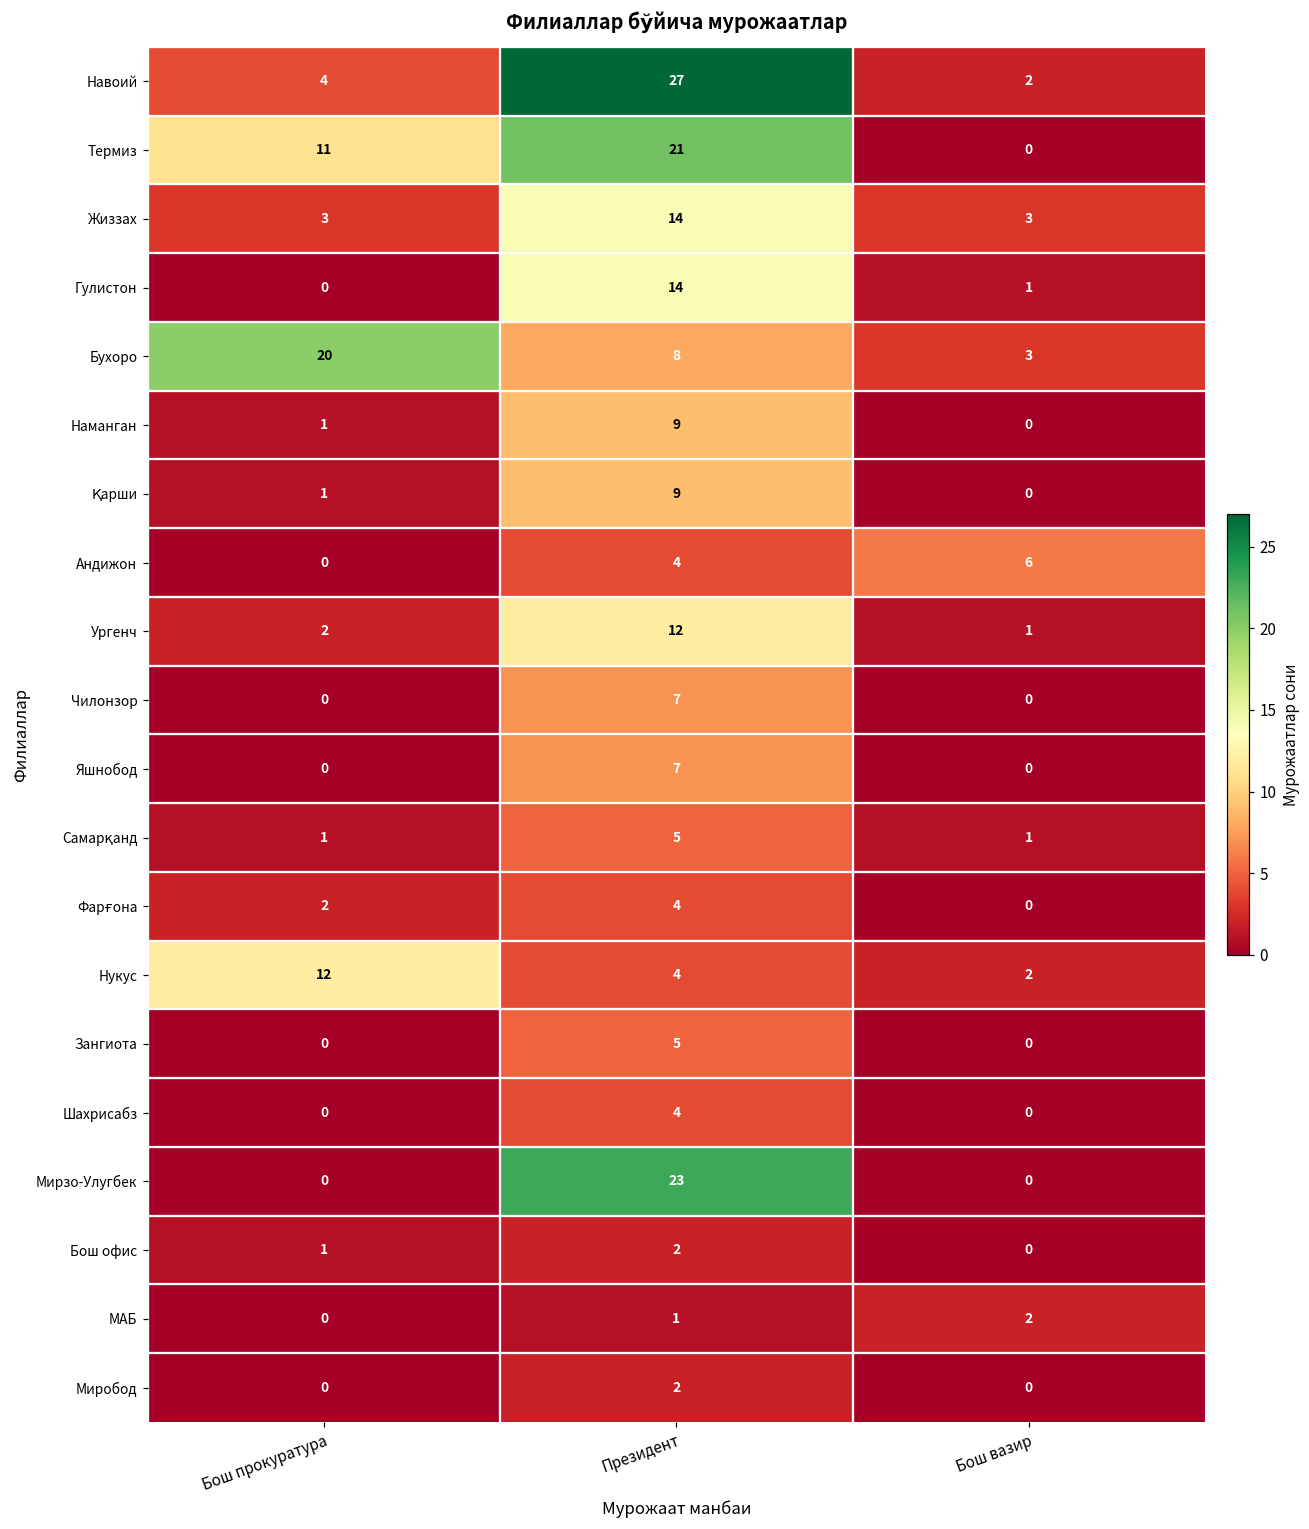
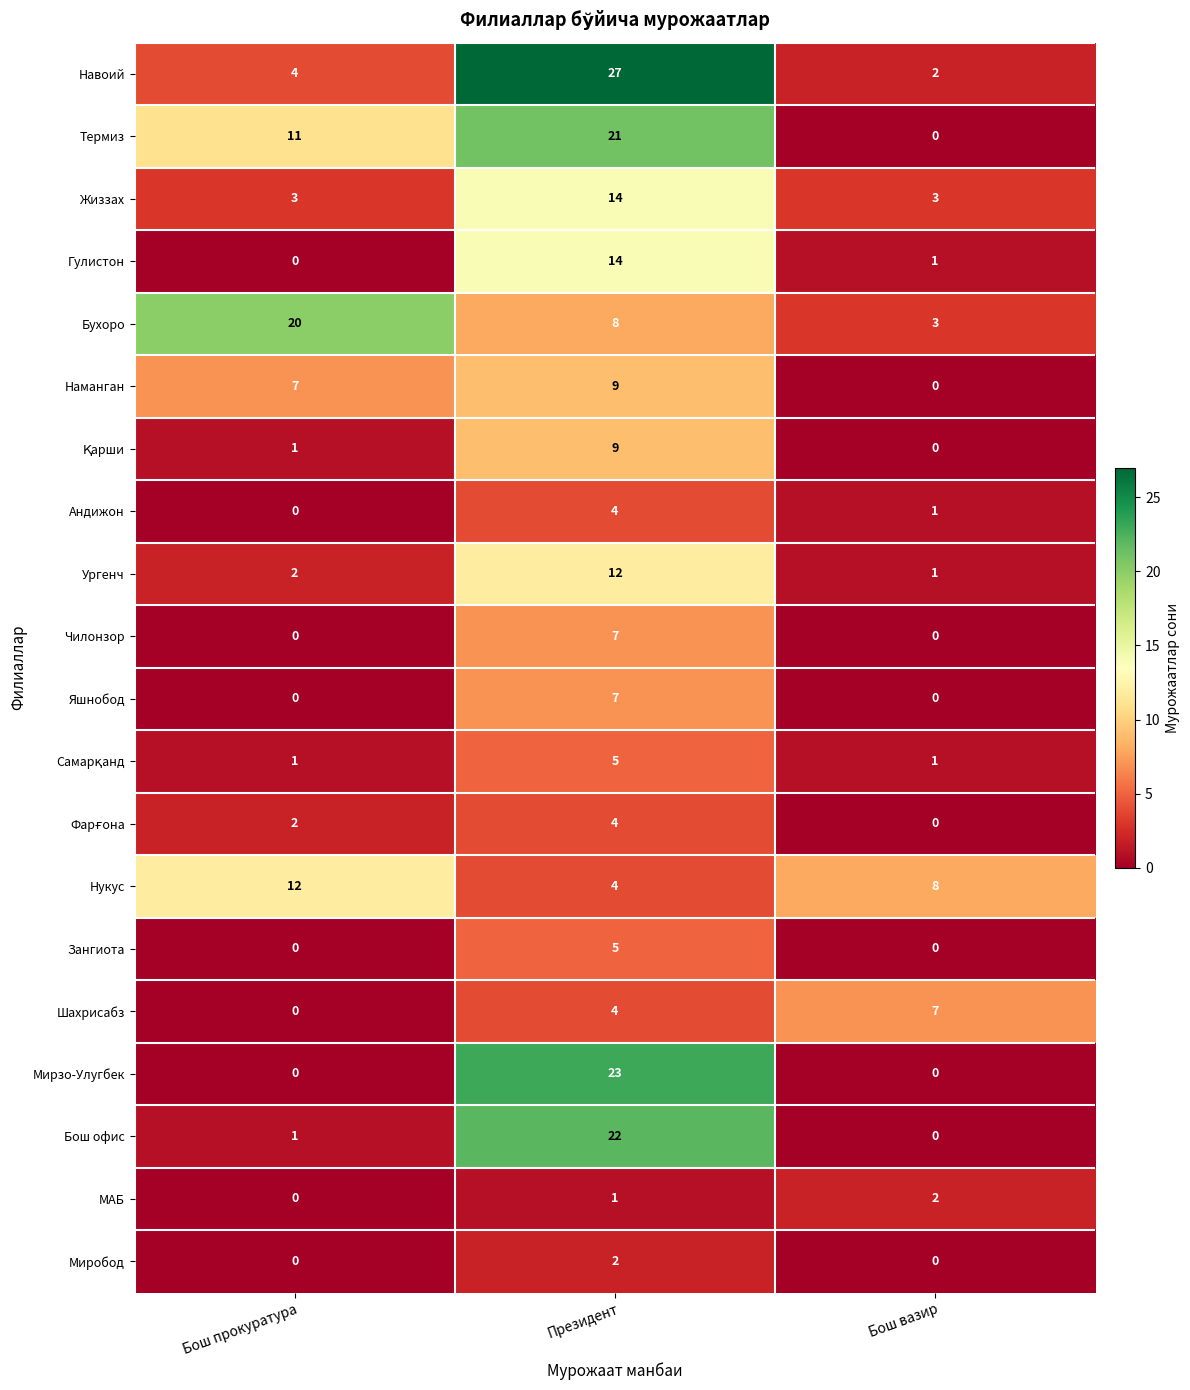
  {
    "Навоий": {
      "Бош прокуратура": 4,
      "Президент": 27,
      "Бош вазир": 2
    },
    "Термиз": {
      "Бош прокуратура": 11,
      "Президент": 21,
      "Бош вазир": 0
    },
    "Жиззах": {
      "Бош прокуратура": 3,
      "Президент": 14,
      "Бош вазир": 3
    },
    "Гулистон": {
      "Бош прокуратура": 0,
      "Президент": 14,
      "Бош вазир": 1
    },
    "Бухоро": {
      "Бош прокуратура": 20,
      "Президент": 8,
      "Бош вазир": 3
    },
    "Наманган": {
-     "Бош прокуратура": 1,
+     "Бош прокуратура": 7,
      "Президент": 9,
      "Бош вазир": 0
    },
    "Қарши": {
      "Бош прокуратура": 1,
      "Президент": 9,
      "Бош вазир": 0
    },
    "Андижон": {
      "Бош прокуратура": 0,
      "Президент": 4,
-     "Бош вазир": 6
+     "Бош вазир": 1
    },
    "Ургенч": {
      "Бош прокуратура": 2,
      "Президент": 12,
      "Бош вазир": 1
    },
    "Чилонзор": {
      "Бош прокуратура": 0,
      "Президент": 7,
      "Бош вазир": 0
    },
    "Яшнобод": {
      "Бош прокуратура": 0,
      "Президент": 7,
      "Бош вазир": 0
    },
    "Самарқанд": {
      "Бош прокуратура": 1,
      "Президент": 5,
      "Бош вазир": 1
    },
    "Фарғона": {
      "Бош прокуратура": 2,
      "Президент": 4,
      "Бош вазир": 0
    },
    "Нукус": {
      "Бош прокуратура": 12,
      "Президент": 4,
-     "Бош вазир": 2
+     "Бош вазир": 8
    },
    "Зангиота": {
      "Бош прокуратура": 0,
      "Президент": 5,
      "Бош вазир": 0
    },
    "Шахрисабз": {
      "Бош прокуратура": 0,
      "Президент": 4,
-     "Бош вазир": 0
+     "Бош вазир": 7
    },
    "Мирзо-Улугбек": {
      "Бош прокуратура": 0,
      "Президент": 23,
      "Бош вазир": 0
    },
    "Бош офис": {
      "Бош прокуратура": 1,
-     "Президент": 2,
+     "Президент": 22,
      "Бош вазир": 0
    },
    "МАБ": {
      "Бош прокуратура": 0,
      "Президент": 1,
      "Бош вазир": 2
    },
    "Миробод": {
      "Бош прокуратура": 0,
      "Президент": 2,
      "Бош вазир": 0
    }
  }
